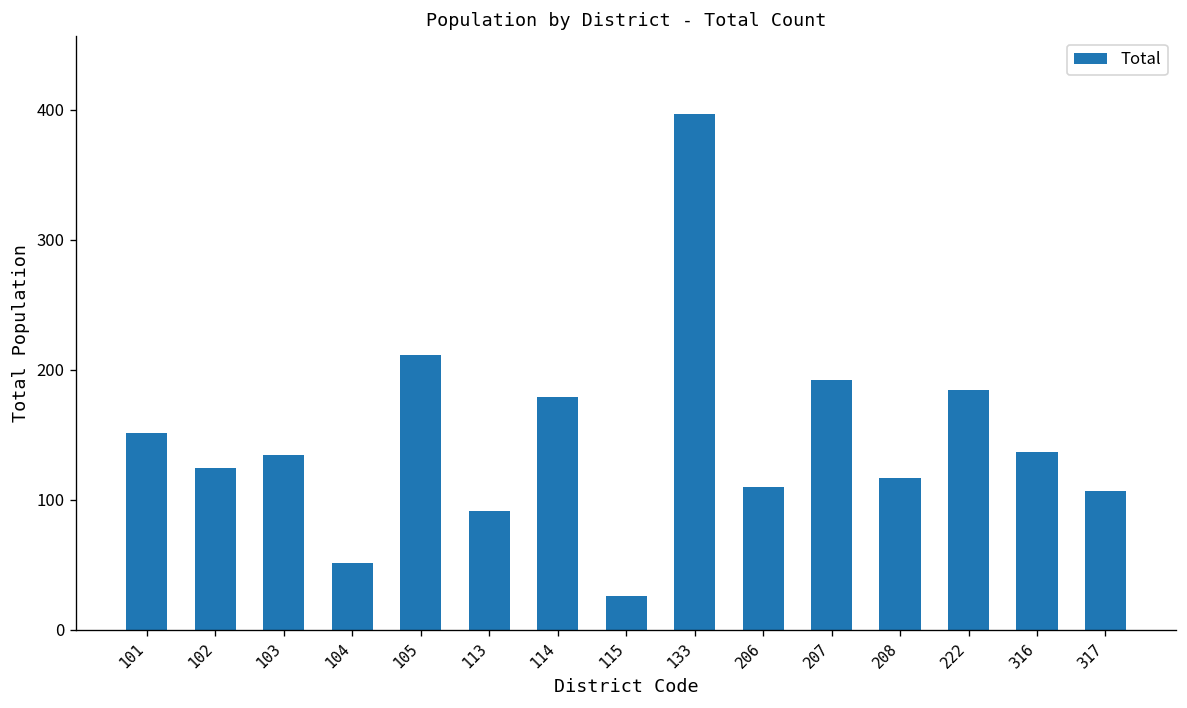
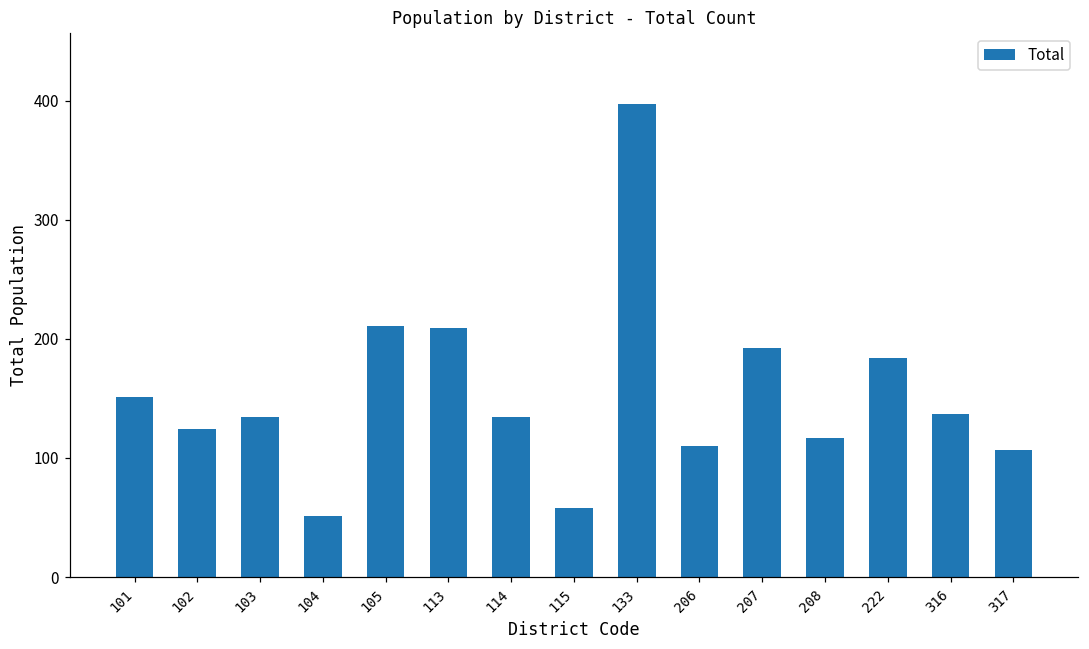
  {
    "101": 151,
    "102": 124,
    "103": 134,
    "104": 51,
    "105": 211,
-   "113": 91,
-   "114": 179,
-   "115": 26,
+   "113": 209,
+   "114": 134,
+   "115": 58,
    "133": 397,
    "206": 110,
    "207": 192,
    "208": 117,
    "222": 184,
    "316": 137,
    "317": 107
  }
